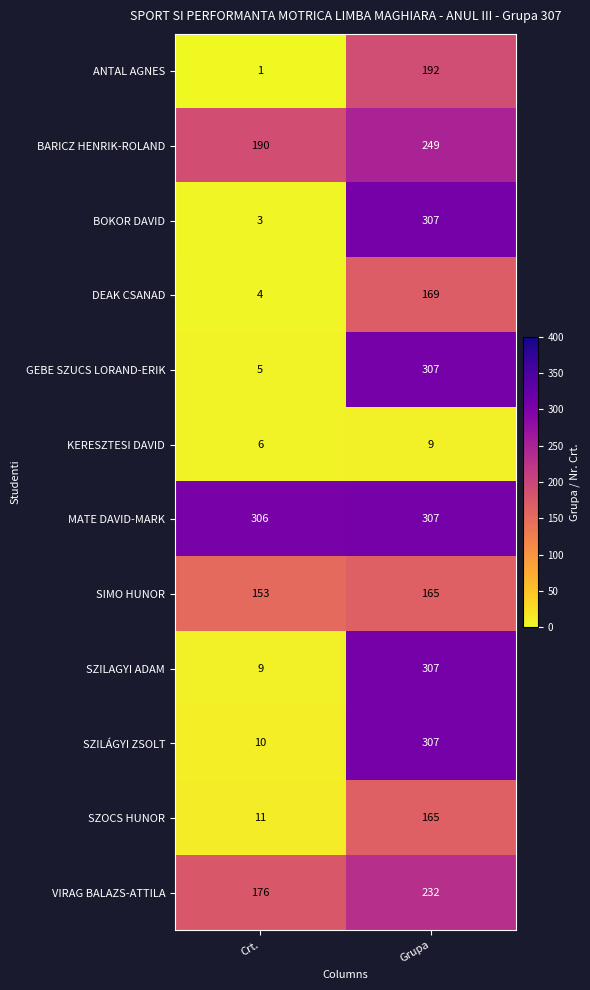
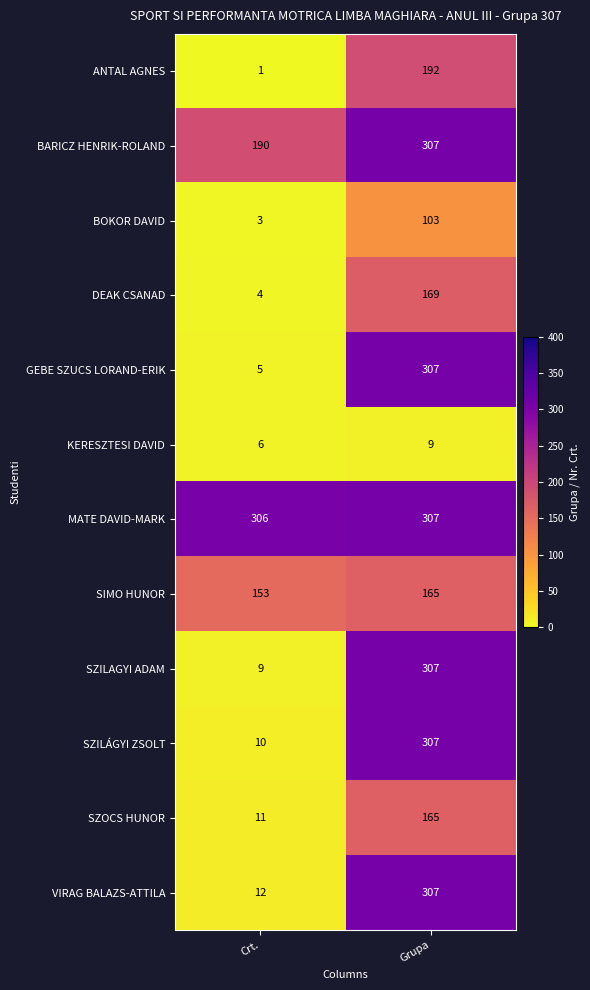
  {
    "ANTAL AGNES": {
      "Crt.": 1,
      "Grupa": 192
    },
    "BARICZ HENRIK-ROLAND": {
      "Crt.": 190,
-     "Grupa": 249
+     "Grupa": 307
    },
    "BOKOR DAVID": {
      "Crt.": 3,
-     "Grupa": 307
+     "Grupa": 103
    },
    "DEAK CSANAD": {
      "Crt.": 4,
      "Grupa": 169
    },
    "GEBE SZUCS LORAND-ERIK": {
      "Crt.": 5,
      "Grupa": 307
    },
    "KERESZTESI DAVID": {
      "Crt.": 6,
      "Grupa": 9
    },
    "MATE DAVID-MARK": {
      "Crt.": 306,
      "Grupa": 307
    },
    "SIMO HUNOR": {
      "Crt.": 153,
      "Grupa": 165
    },
    "SZILAGYI ADAM": {
      "Crt.": 9,
      "Grupa": 307
    },
    "SZILÁGYI ZSOLT": {
      "Crt.": 10,
      "Grupa": 307
    },
    "SZOCS HUNOR": {
      "Crt.": 11,
      "Grupa": 165
    },
    "VIRAG BALAZS-ATTILA": {
-     "Crt.": 176,
-     "Grupa": 232
+     "Crt.": 12,
+     "Grupa": 307
    }
  }
